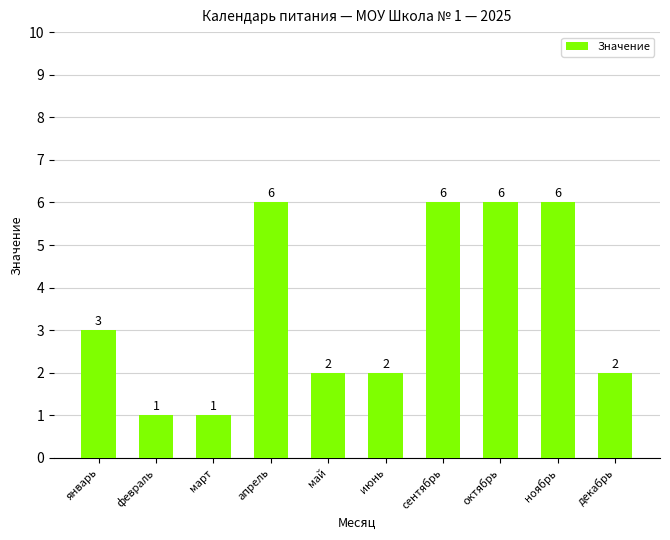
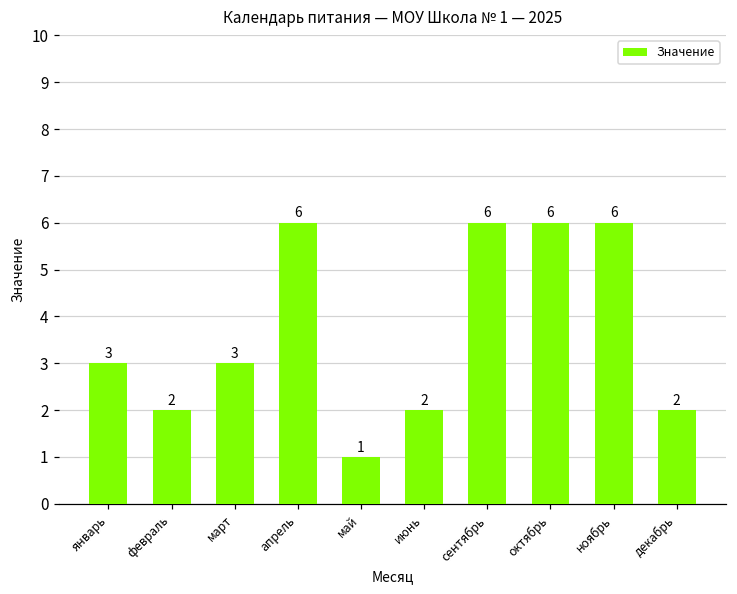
  {
    "январь": 3,
-   "февраль": 1,
-   "март": 1,
+   "февраль": 2,
+   "март": 3,
    "апрель": 6,
-   "май": 2,
+   "май": 1,
    "июнь": 2,
    "сентябрь": 6,
    "октябрь": 6,
    "ноябрь": 6,
    "декабрь": 2
  }
